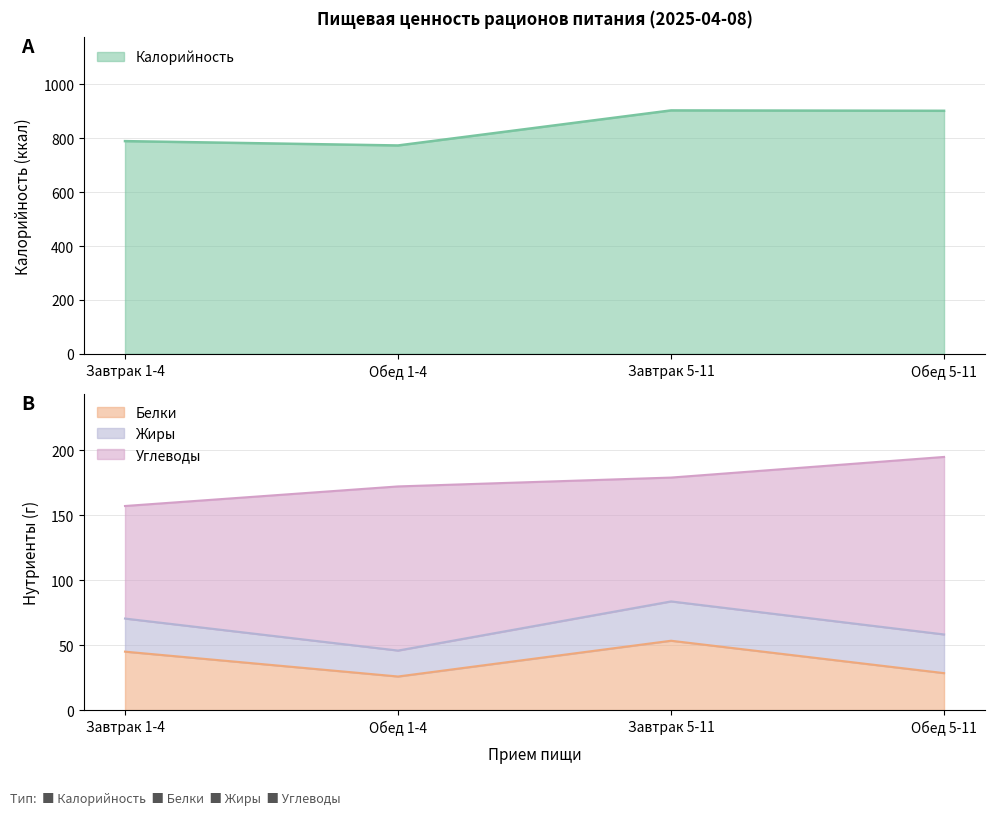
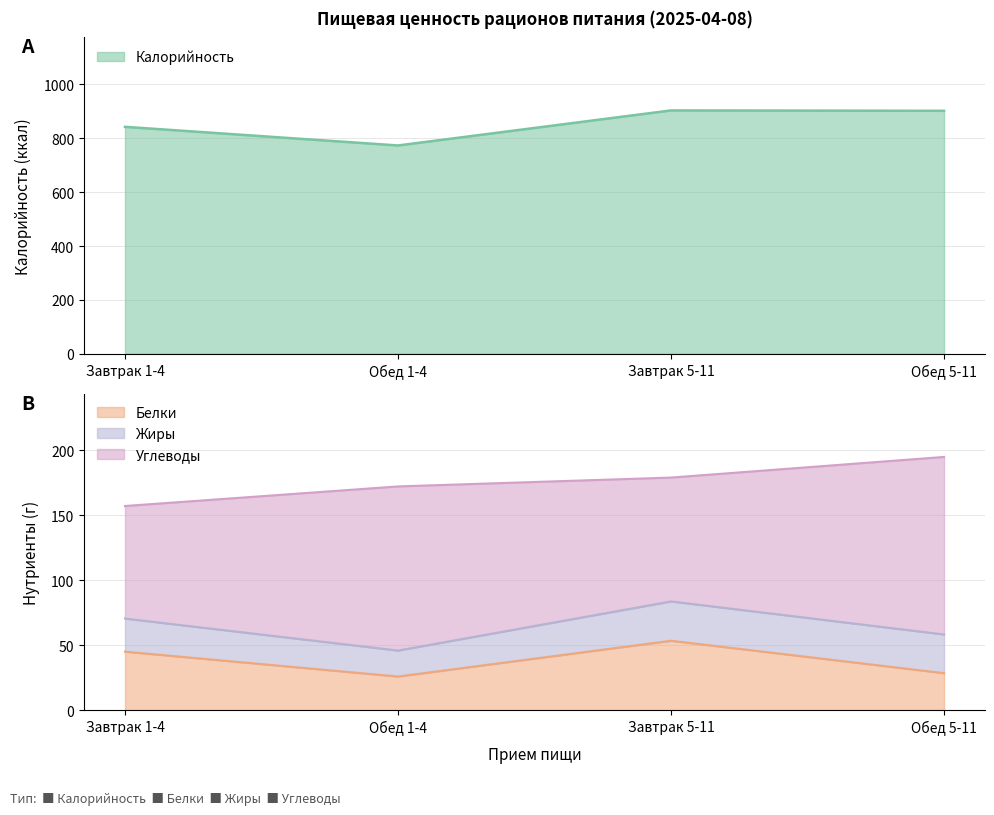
  {
    "Пищевая ценность рационов питания (2025-04-08)": {
-     "Завтрак 1-4": 790,
+     "Завтрак 1-4": 840,
      "Обед 1-4": 770,
      "Завтрак 5-11": 900,
      "Обед 5-11": 900
    }
  }
